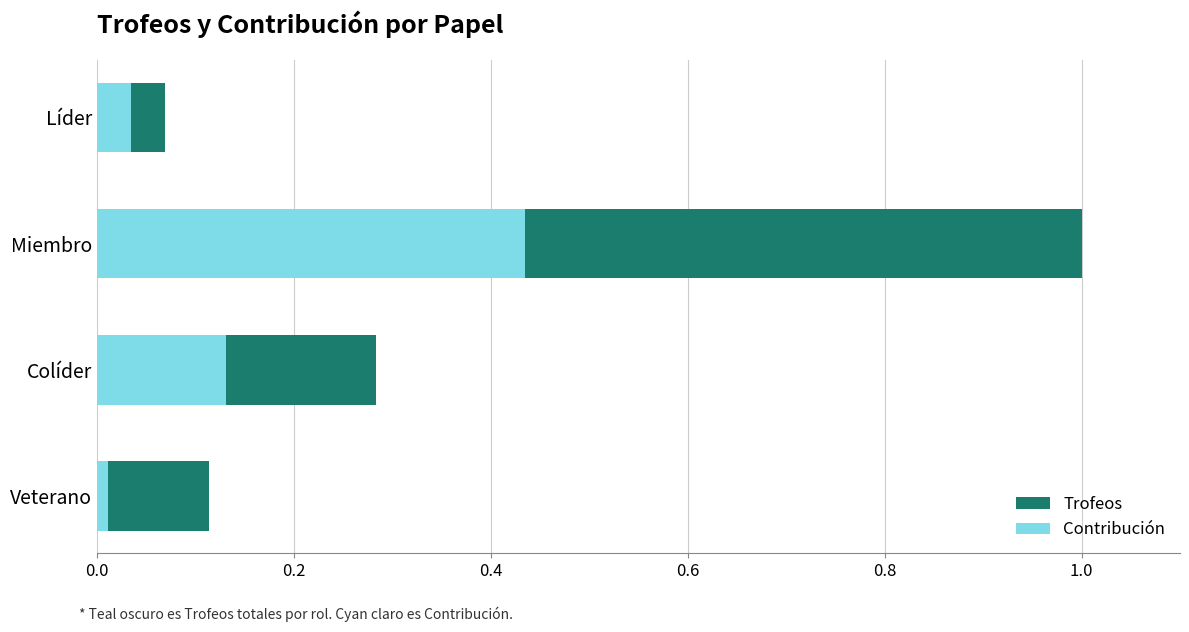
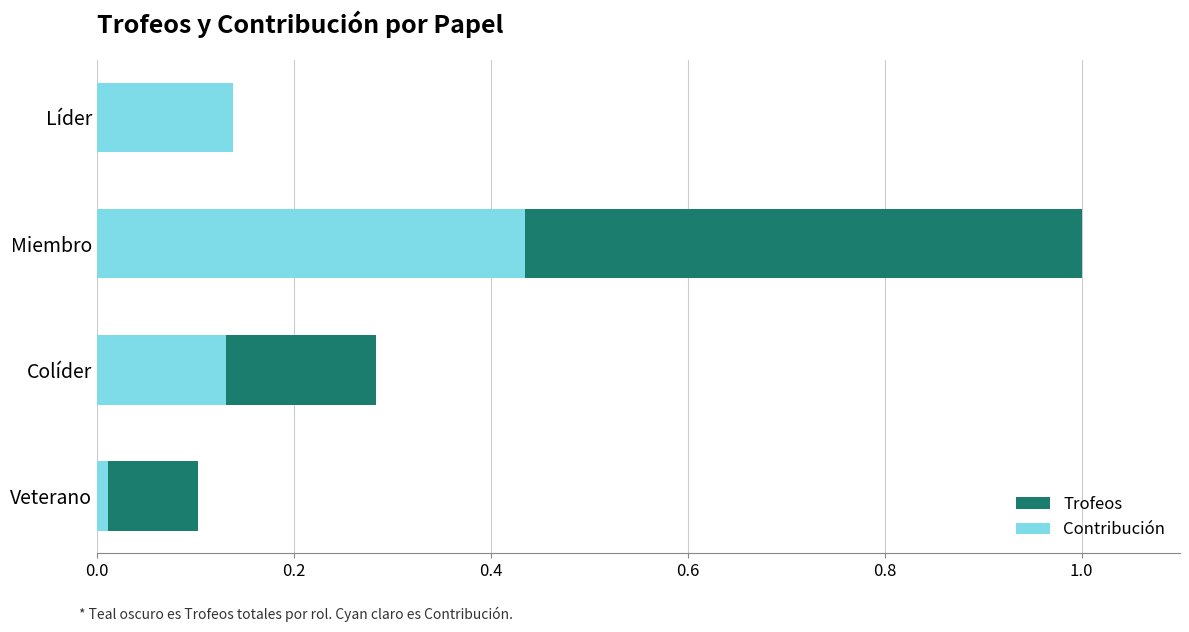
  {
    "Trofeos": {
      "Miembro": 1.00,
      "Colíder": 0.28,
-     "Veterano": 0.11
+     "Veterano": 0.10
    },
    "Contribución": {
-     "Líder": 0.03
+     "Líder": 0.14
    }
  }
